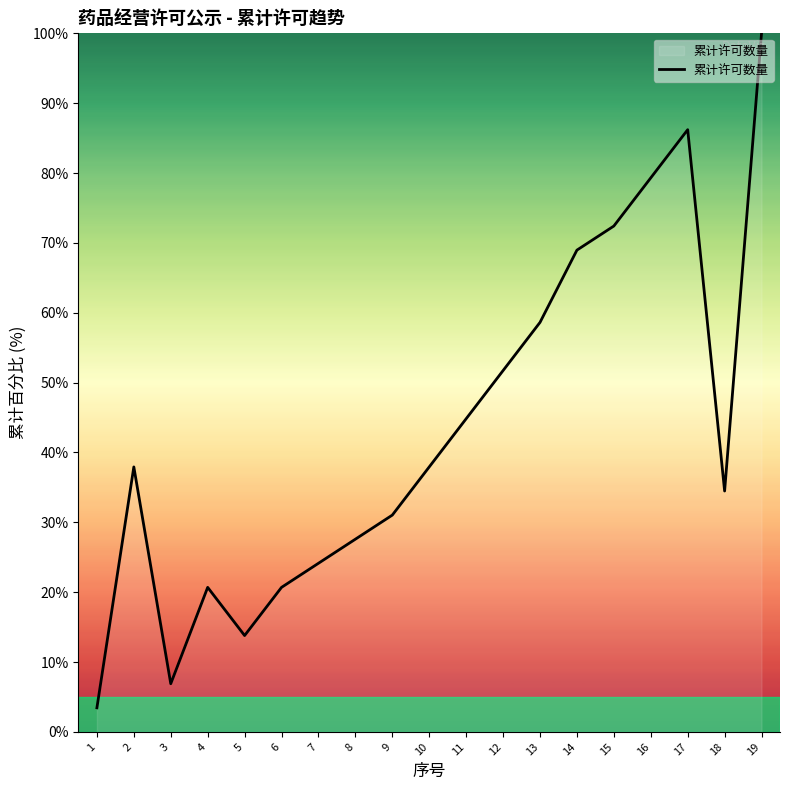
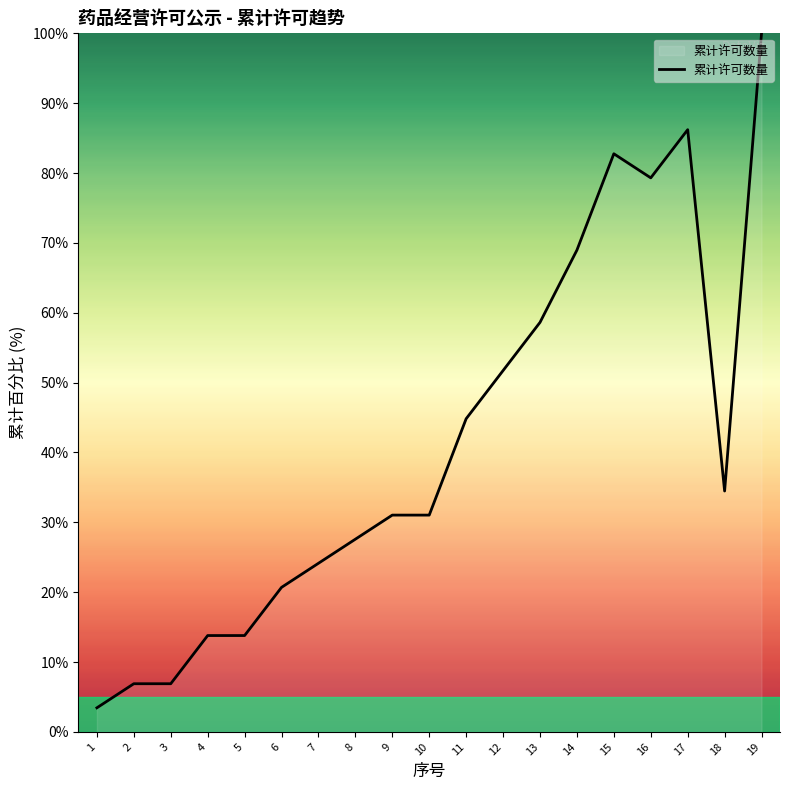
  {
-   "2": "38%",
+   "2": "7%",
    "3": "7%",
-   "4": "21%",
+   "4": "14%",
    "5": "14%",
    "6": "21%",
    "7": "24%",
    "8": "28%",
    "9": "31%",
-   "10": "38%",
+   "10": "31%",
    "11": "45%",
    "12": "52%",
    "13": "59%",
    "14": "69%",
-   "15": "72%",
+   "15": "83%",
    "16": "79%",
    "17": "86%",
    "18": "34%",
    "19": "100%"
  }
